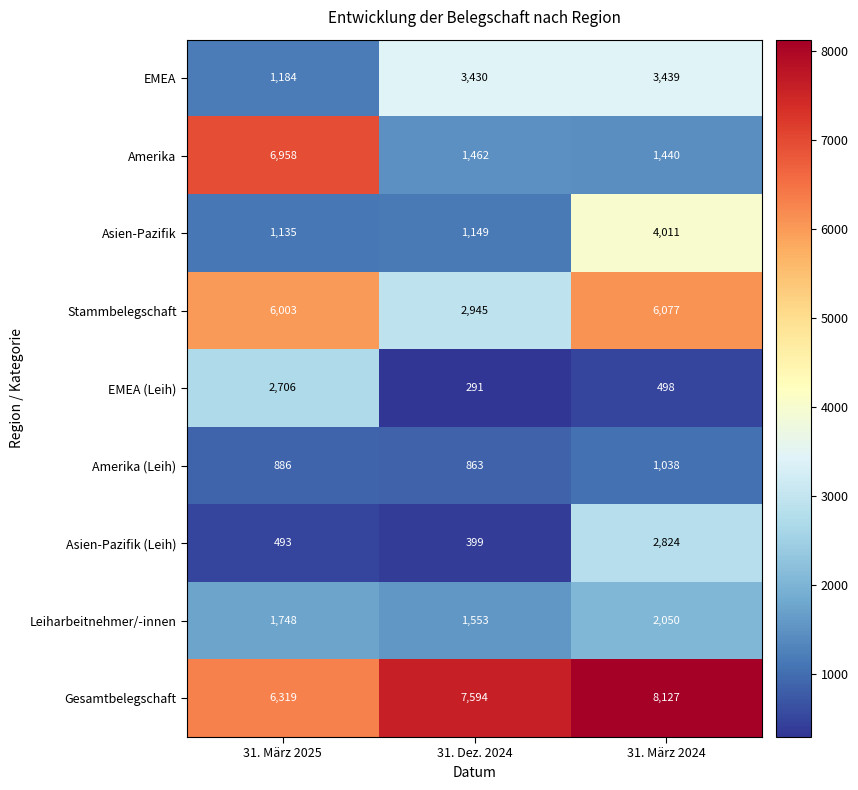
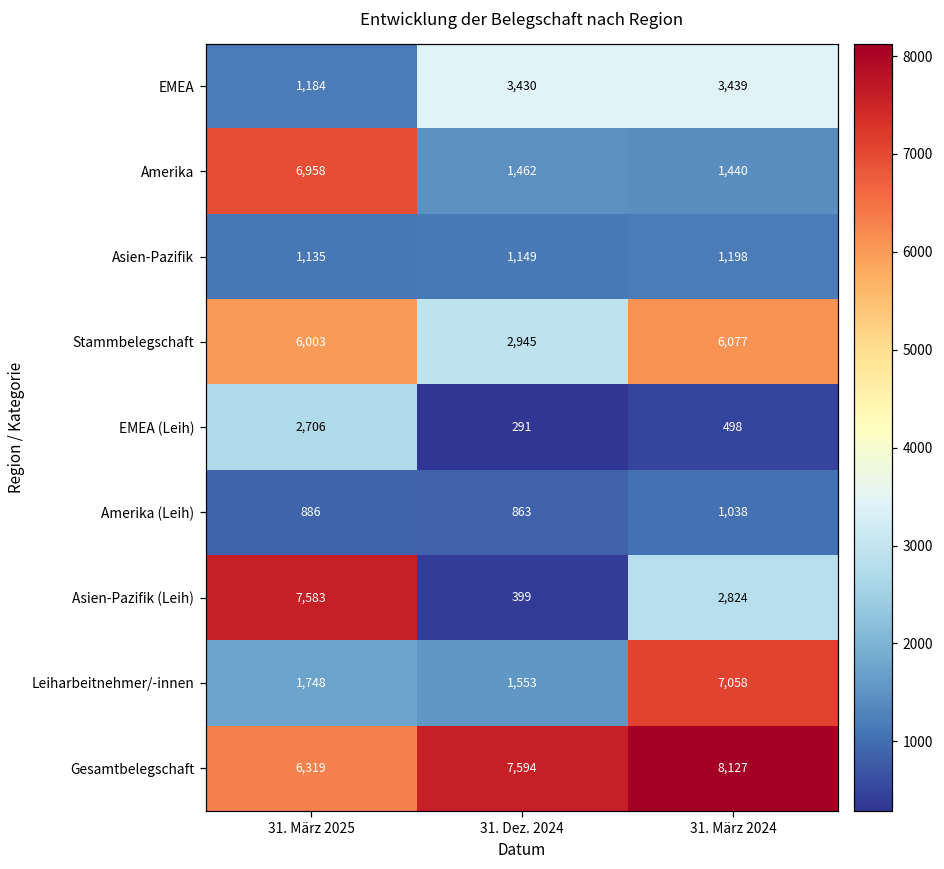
  {
    "EMEA": {
      "31. März 2025": "1,184",
      "31. Dez. 2024": "3,430",
      "31. März 2024": "3,439"
    },
    "Amerika": {
      "31. März 2025": "6,958",
      "31. Dez. 2024": "1,462",
      "31. März 2024": "1,440"
    },
    "Asien-Pazifik": {
      "31. März 2025": "1,135",
      "31. Dez. 2024": "1,149",
-     "31. März 2024": "4,011"
+     "31. März 2024": "1,198"
    },
    "Stammbelegschaft": {
      "31. März 2025": "6,003",
      "31. Dez. 2024": "2,945",
      "31. März 2024": "6,077"
    },
    "EMEA (Leih)": {
      "31. März 2025": "2,706",
      "31. Dez. 2024": "291",
      "31. März 2024": "498"
    },
    "Amerika (Leih)": {
      "31. März 2025": "886",
      "31. Dez. 2024": "863",
      "31. März 2024": "1,038"
    },
    "Asien-Pazifik (Leih)": {
-     "31. März 2025": "493",
+     "31. März 2025": "7,583",
      "31. Dez. 2024": "399",
      "31. März 2024": "2,824"
    },
    "Leiharbeitnehmer/-innen": {
      "31. März 2025": "1,748",
      "31. Dez. 2024": "1,553",
-     "31. März 2024": "2,050"
+     "31. März 2024": "7,058"
    },
    "Gesamtbelegschaft": {
      "31. März 2025": "6,319",
      "31. Dez. 2024": "7,594",
      "31. März 2024": "8,127"
    }
  }
